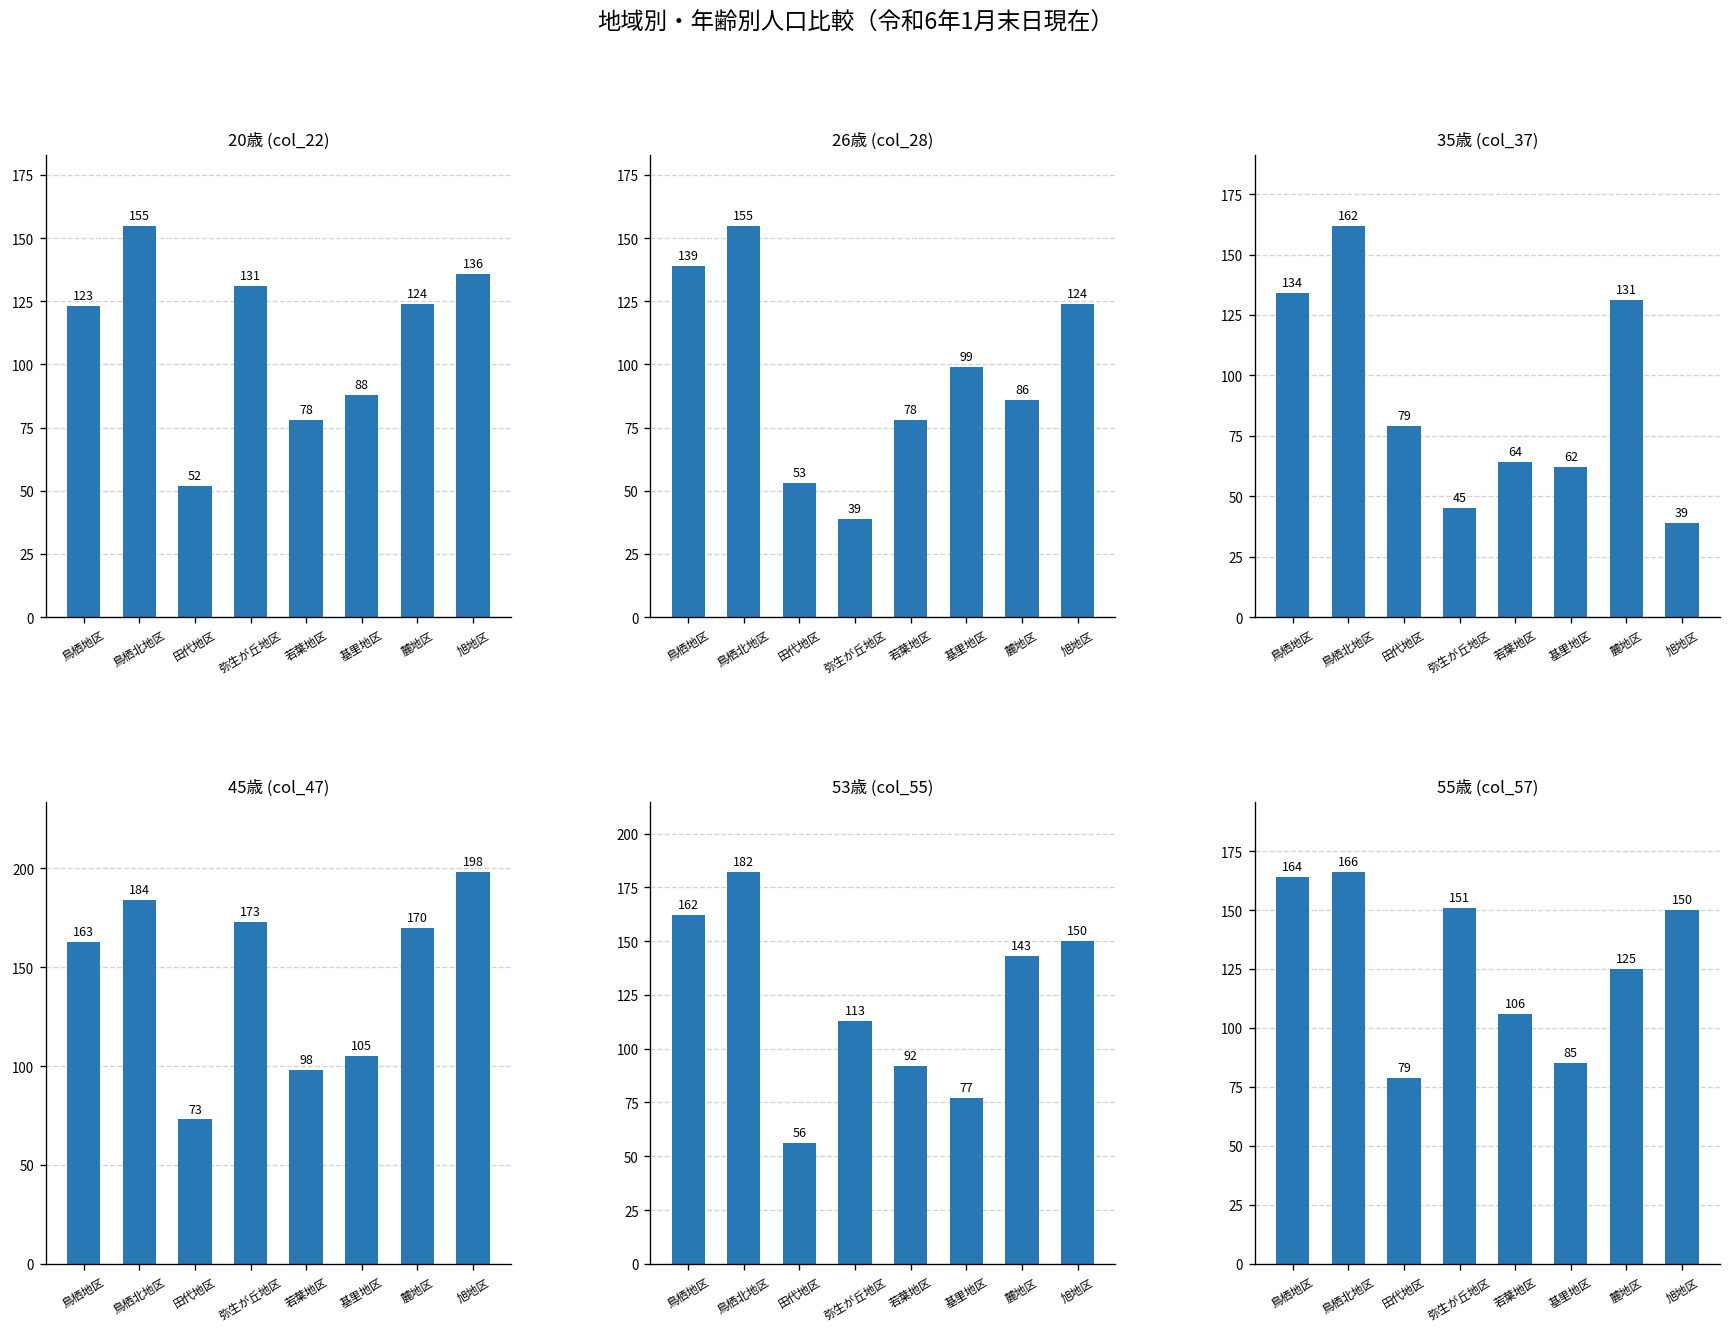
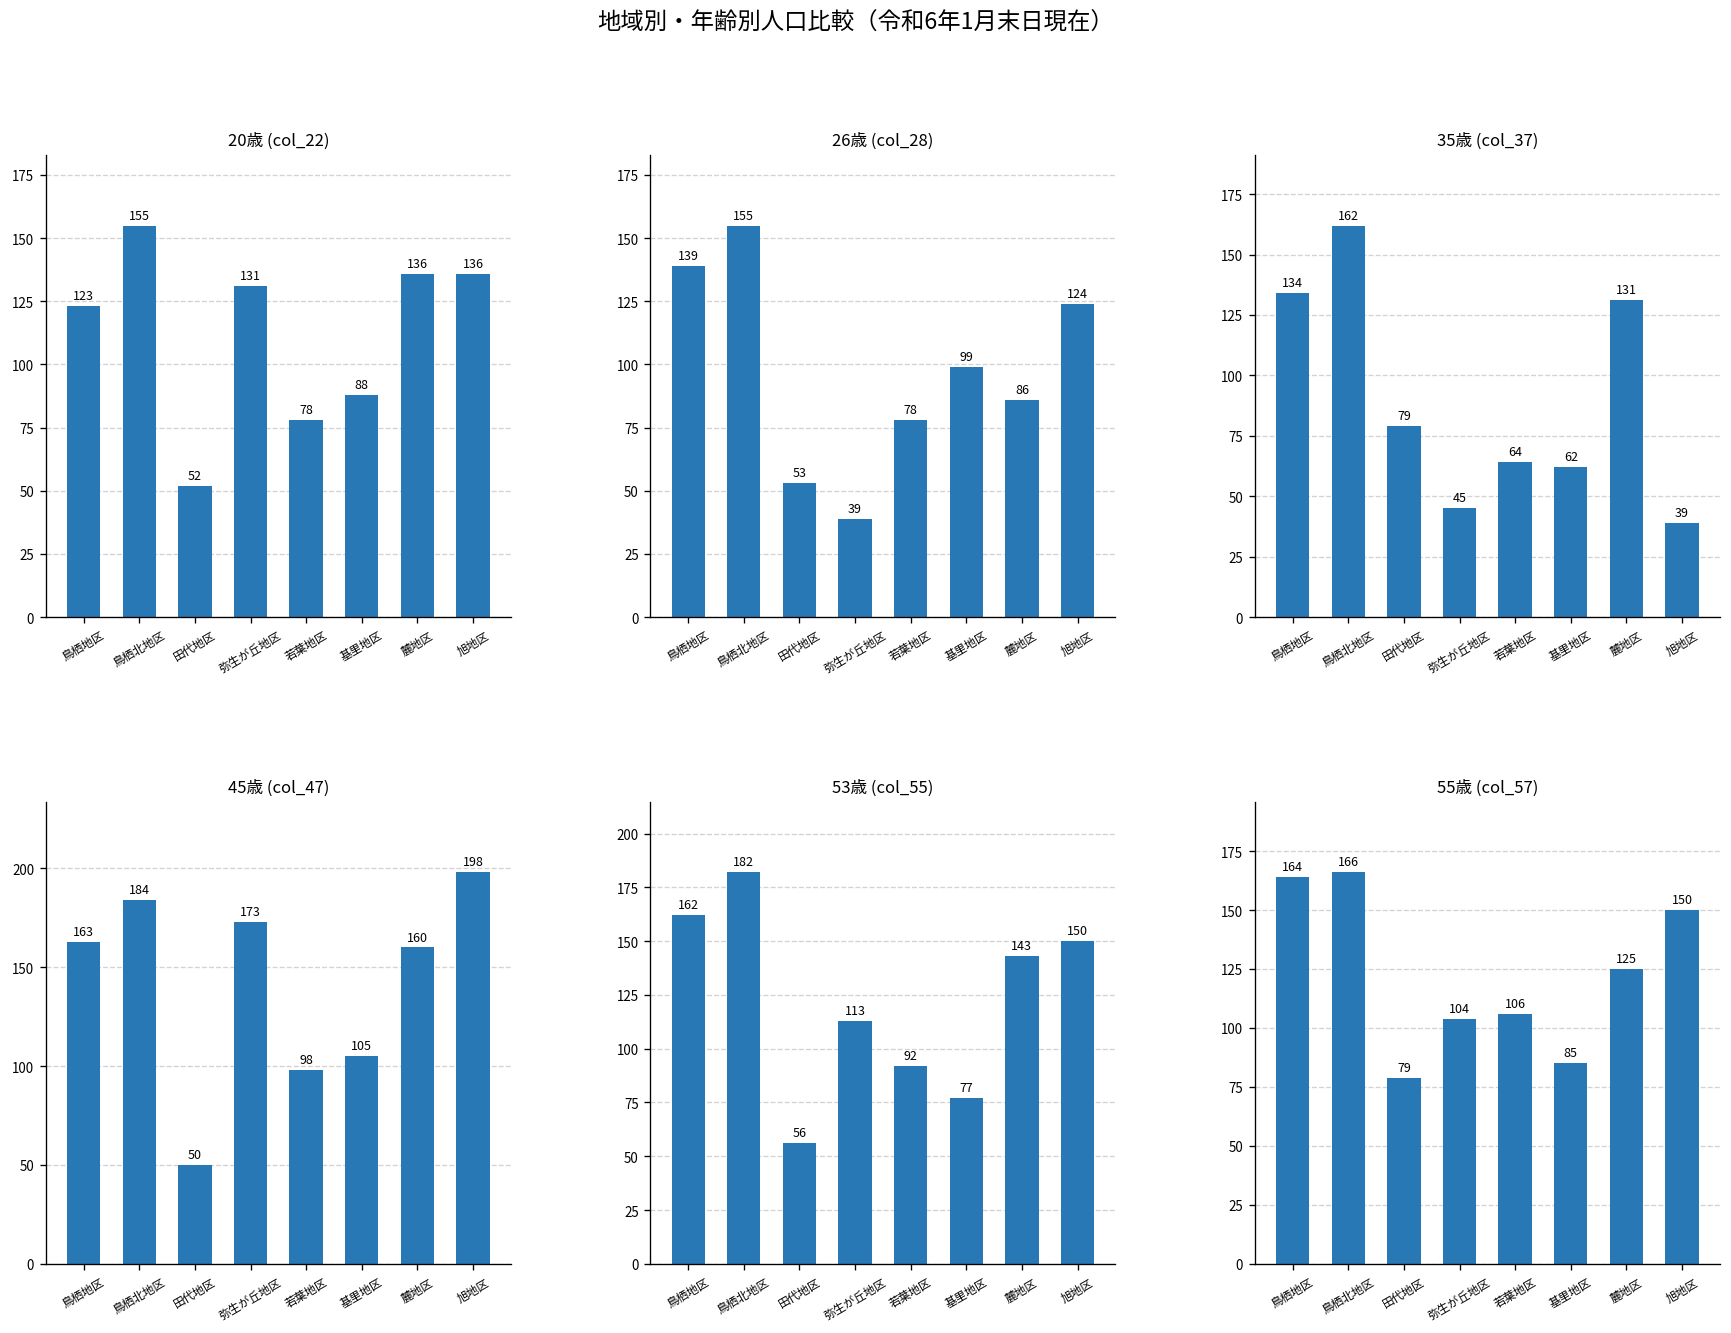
  {
    "20歳 (col_22)": {
      "鳥栖地区": 123,
      "鳥栖北地区": 155,
      "田代地区": 52,
      "弥生が丘地区": 131,
      "若葉地区": 78,
      "基里地区": 88,
-     "麓地区": 124,
+     "麓地区": 136,
      "旭地区": 136
    },
    "26歳 (col_28)": {
      "鳥栖地区": 139,
      "鳥栖北地区": 155,
      "田代地区": 53,
      "弥生が丘地区": 39,
      "若葉地区": 78,
      "基里地区": 99,
      "麓地区": 86,
      "旭地区": 124
    },
    "35歳 (col_37)": {
      "鳥栖地区": 134,
      "鳥栖北地区": 162,
      "田代地区": 79,
      "弥生が丘地区": 45,
      "若葉地区": 64,
      "基里地区": 62,
      "麓地区": 131,
      "旭地区": 39
    },
    "45歳 (col_47)": {
      "鳥栖地区": 163,
      "鳥栖北地区": 184,
-     "田代地区": 73,
+     "田代地区": 50,
      "弥生が丘地区": 173,
      "若葉地区": 98,
      "基里地区": 105,
-     "麓地区": 170,
+     "麓地区": 160,
      "旭地区": 198
    },
    "53歳 (col_55)": {
      "鳥栖地区": 162,
      "鳥栖北地区": 182,
      "田代地区": 56,
      "弥生が丘地区": 113,
      "若葉地区": 92,
      "基里地区": 77,
      "麓地区": 143,
      "旭地区": 150
    },
    "55歳 (col_57)": {
      "鳥栖地区": 164,
      "鳥栖北地区": 166,
      "田代地区": 79,
-     "弥生が丘地区": 151,
+     "弥生が丘地区": 104,
      "若葉地区": 106,
      "基里地区": 85,
      "麓地区": 125,
      "旭地区": 150
    }
  }
